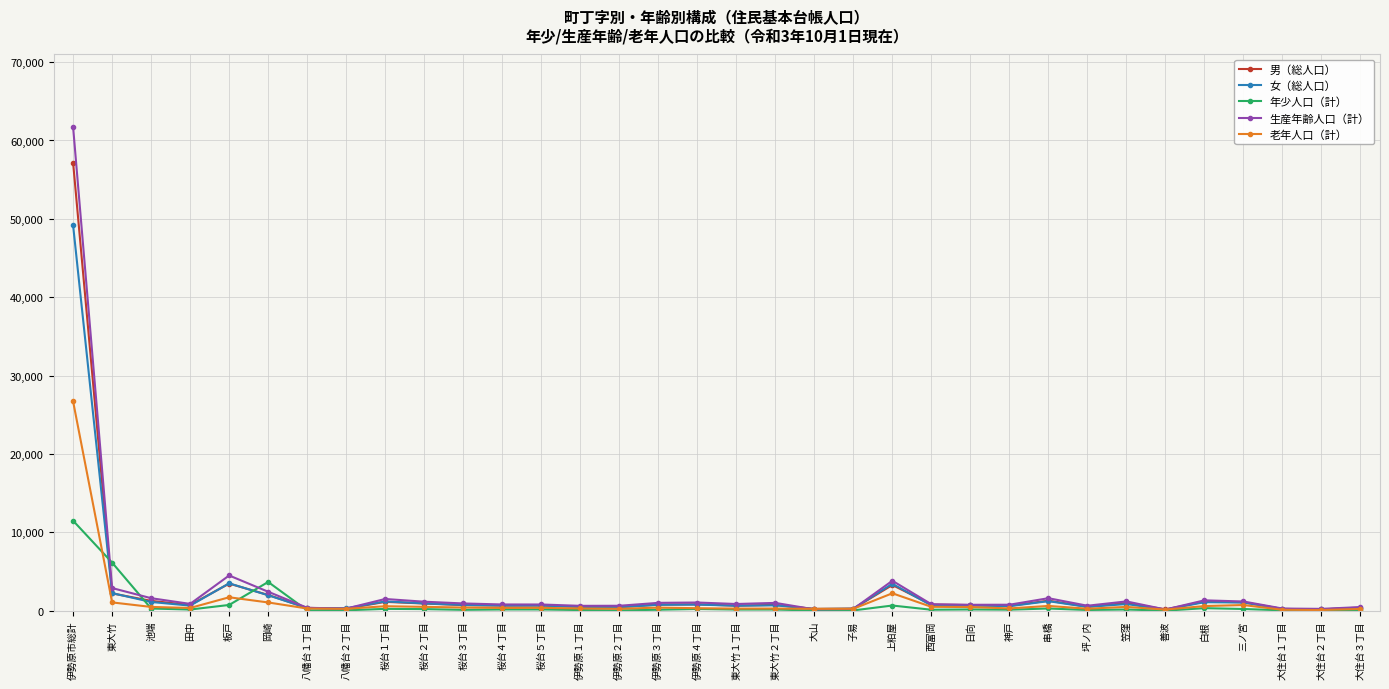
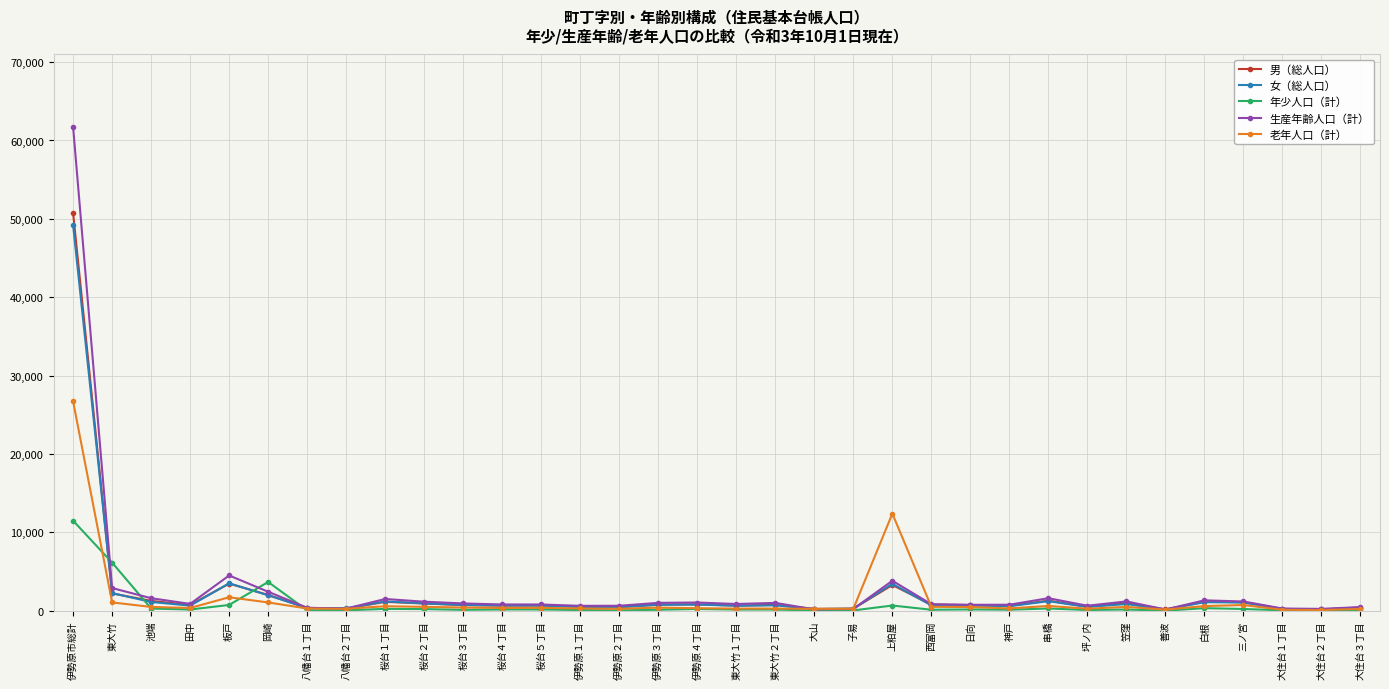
  {
    "男（総人口）": {
-     "伊勢原市総計": "57,000"
+     "伊勢原市総計": "51,000"
    },
    "女（総人口）": {
      "伊勢原市総計": "49,000"
    },
    "年少人口（計）": {
      "伊勢原市総計": "11,000",
      "東大竹": "6,000",
      "板戸": "1,000",
      "岡崎": "4,000",
      "桜台１丁目": "0",
      "上粕屋": "1,000",
      "西富岡": "0",
      "串橋": "0",
      "笠窪": "0",
      "三ノ宮": "0"
    },
    "生産年齢人口（計）": {
      "伊勢原市総計": "62,000",
      "東大竹": "3,000",
      "池端": "2,000",
      "板戸": "5,000",
      "岡崎": "2,000",
      "上粕屋": "4,000"
    },
    "老年人口（計）": {
      "伊勢原市総計": "27,000",
      "東大竹": "1,000",
      "板戸": "2,000",
      "岡崎": "1,000",
      "桜台１丁目": "1,000",
-     "上粕屋": "2,000",
+     "上粕屋": "12,000",
      "串橋": "1,000",
      "笠窪": "0"
    }
  }
